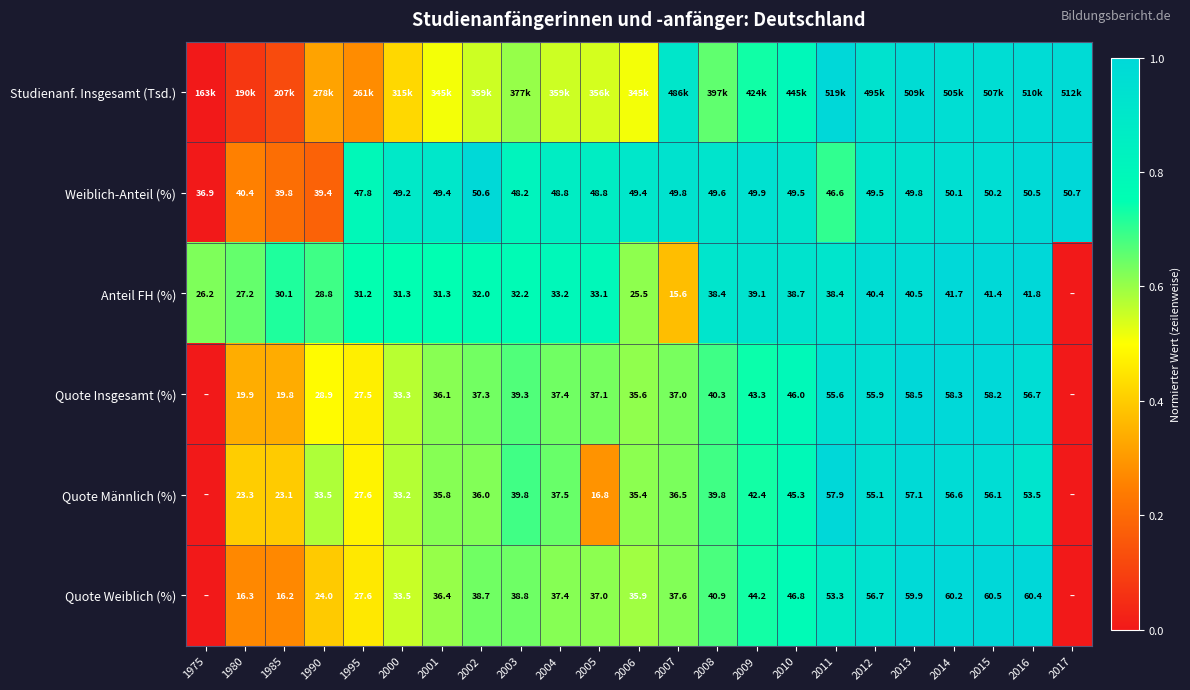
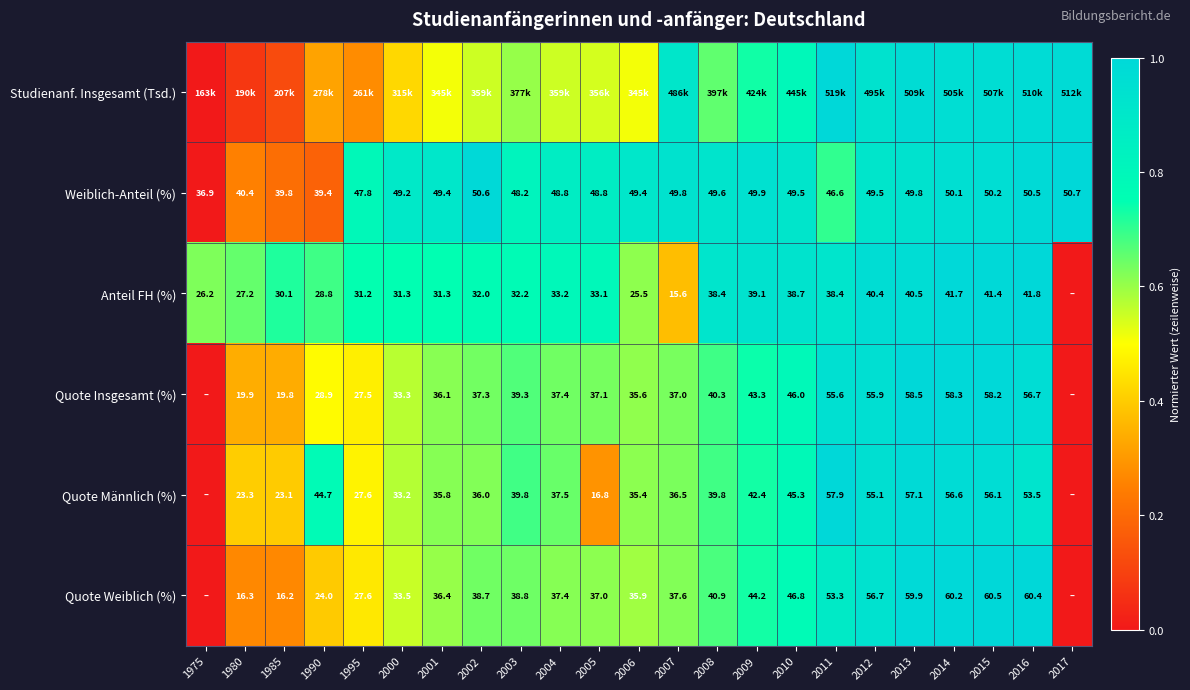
  {
    "Studienanf. Insgesamt (Tsd.)": {
      "1975": "163k",
      "1980": "190k",
      "1985": "207k",
      "1990": "278k",
      "1995": "261k",
      "2000": "315k",
      "2001": "345k",
      "2002": "359k",
      "2003": "377k",
      "2004": "359k",
      "2005": "356k",
      "2006": "345k",
      "2007": "486k",
      "2008": "397k",
      "2009": "424k",
      "2010": "445k",
      "2011": "519k",
      "2012": "495k",
      "2013": "509k",
      "2014": "505k",
      "2015": "507k",
      "2016": "510k",
      "2017": "512k"
    },
    "Weiblich-Anteil (%)": {
      "1975": "36.9",
      "1980": "40.4",
      "1985": "39.8",
      "1990": "39.4",
      "1995": "47.8",
      "2000": "49.2",
      "2001": "49.4",
      "2002": "50.6",
      "2003": "48.2",
      "2004": "48.8",
      "2005": "48.8",
      "2006": "49.4",
      "2007": "49.8",
      "2008": "49.6",
      "2009": "49.9",
      "2010": "49.5",
      "2011": "46.6",
      "2012": "49.5",
      "2013": "49.8",
      "2014": "50.1",
      "2015": "50.2",
      "2016": "50.5",
      "2017": "50.7"
    },
    "Anteil FH (%)": {
      "1975": "26.2",
      "1980": "27.2",
      "1985": "30.1",
      "1990": "28.8",
      "1995": "31.2",
      "2000": "31.3",
      "2001": "31.3",
      "2002": "32.0",
      "2003": "32.2",
      "2004": "33.2",
      "2005": "33.1",
      "2006": "25.5",
      "2007": "15.6",
      "2008": "38.4",
      "2009": "39.1",
      "2010": "38.7",
      "2011": "38.4",
      "2012": "40.4",
      "2013": "40.5",
      "2014": "41.7",
      "2015": "41.4",
      "2016": "41.8"
    },
    "Quote Insgesamt (%)": {
      "1980": "19.9",
      "1985": "19.8",
      "1990": "28.9",
      "1995": "27.5",
      "2000": "33.3",
      "2001": "36.1",
      "2002": "37.3",
      "2003": "39.3",
      "2004": "37.4",
      "2005": "37.1",
      "2006": "35.6",
      "2007": "37.0",
      "2008": "40.3",
      "2009": "43.3",
      "2010": "46.0",
      "2011": "55.6",
      "2012": "55.9",
      "2013": "58.5",
      "2014": "58.3",
      "2015": "58.2",
      "2016": "56.7"
    },
    "Quote Männlich (%)": {
      "1980": "23.3",
      "1985": "23.1",
-     "1990": "33.5",
+     "1990": "44.7",
      "1995": "27.6",
      "2000": "33.2",
      "2001": "35.8",
      "2002": "36.0",
      "2003": "39.8",
      "2004": "37.5",
      "2005": "16.8",
      "2006": "35.4",
      "2007": "36.5",
      "2008": "39.8",
      "2009": "42.4",
      "2010": "45.3",
      "2011": "57.9",
      "2012": "55.1",
      "2013": "57.1",
      "2014": "56.6",
      "2015": "56.1",
      "2016": "53.5"
    },
    "Quote Weiblich (%)": {
      "1980": "16.3",
      "1985": "16.2",
      "1990": "24.0",
      "1995": "27.6",
      "2000": "33.5",
      "2001": "36.4",
      "2002": "38.7",
      "2003": "38.8",
      "2004": "37.4",
      "2005": "37.0",
      "2006": "35.9",
      "2007": "37.6",
      "2008": "40.9",
      "2009": "44.2",
      "2010": "46.8",
      "2011": "53.3",
      "2012": "56.7",
      "2013": "59.9",
      "2014": "60.2",
      "2015": "60.5",
      "2016": "60.4"
    }
  }
